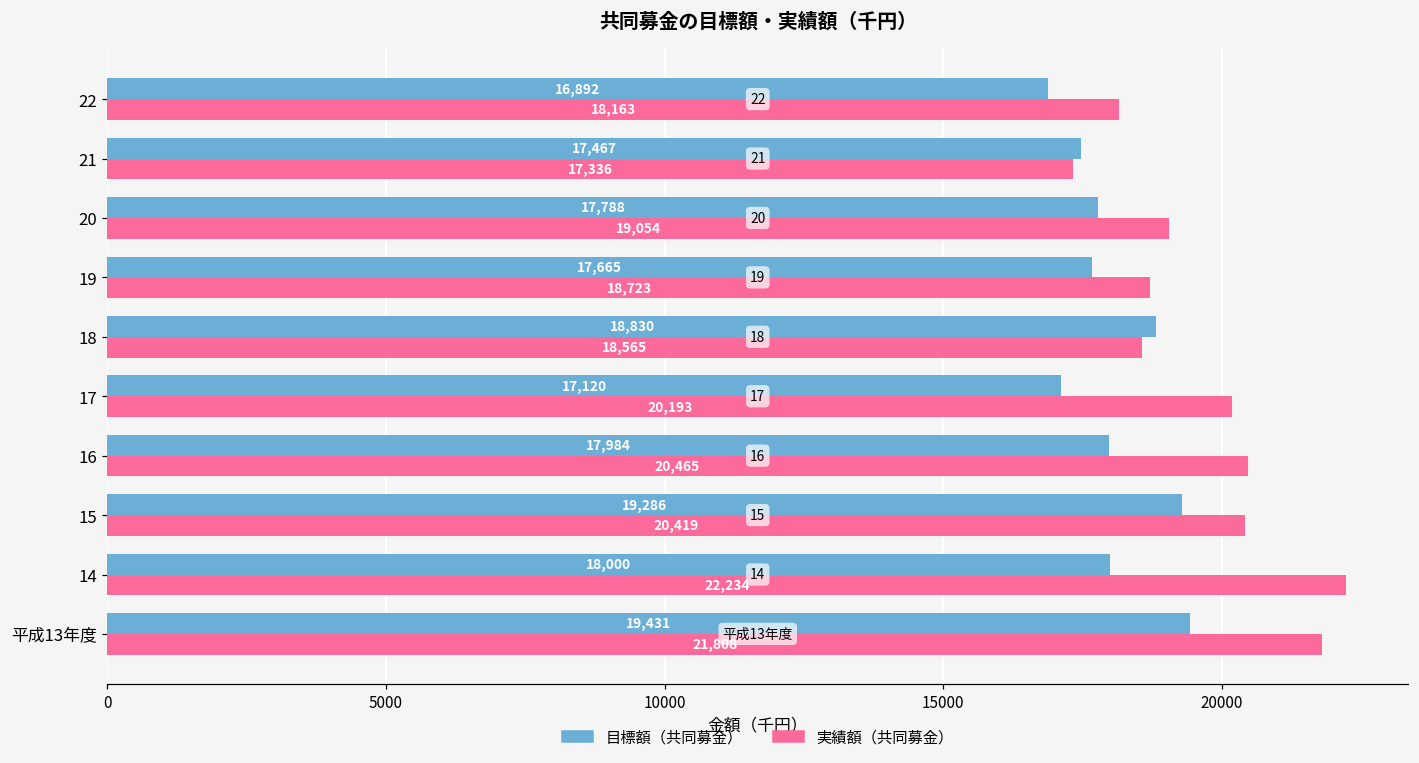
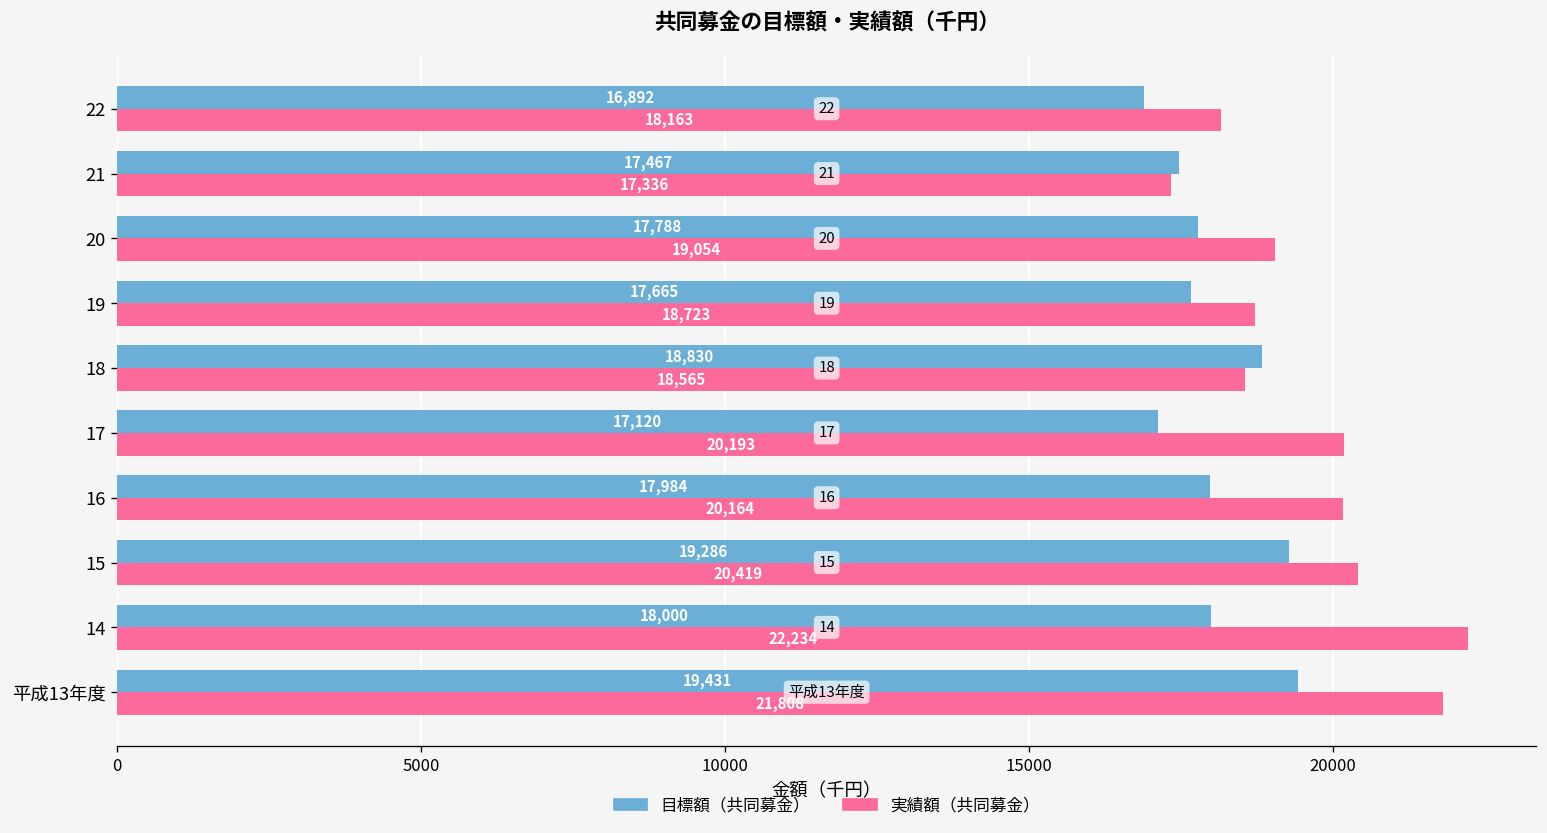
  {
    "目標額（共同募金）": {
      "22": "16,892",
      "21": "17,467",
      "20": "17,788",
      "19": "17,665",
      "18": "18,830",
      "17": "17,120",
      "16": "17,984",
      "15": "19,286",
      "14": "18,000",
      "平成13年度": "19,431"
    },
    "実績額（共同募金）": {
      "22": "18,163",
      "21": "17,336",
      "20": "19,054",
      "19": "18,723",
      "18": "18,565",
      "17": "20,193",
-     "16": "20,465",
+     "16": "20,164",
      "15": "20,419"
    }
  }
